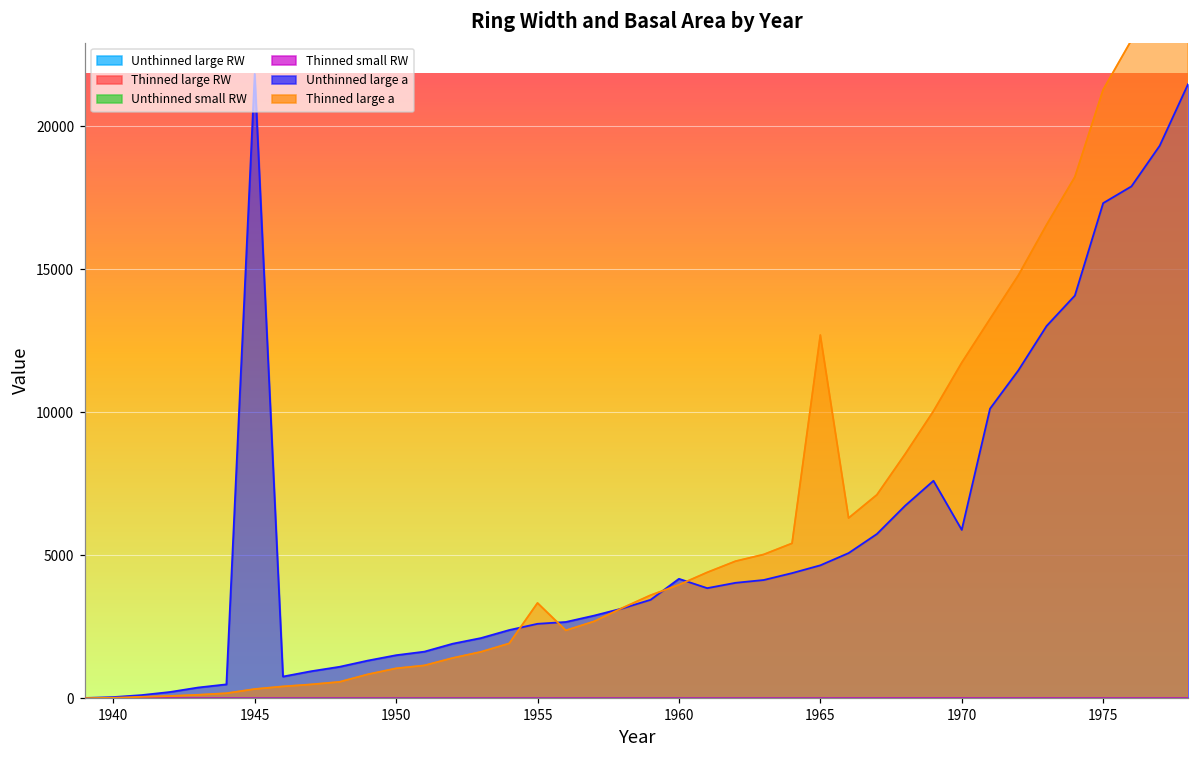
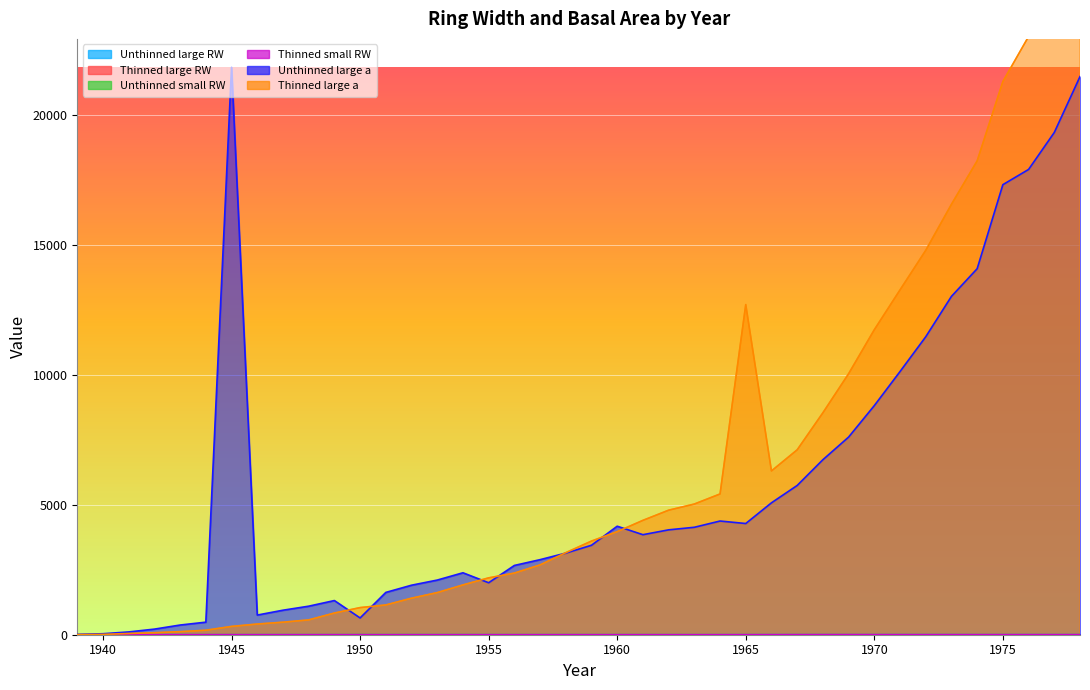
  {
    "Thinned small RW": {
      "1945": 0,
      "1950": 0,
      "1955": 0,
      "1960": 0,
      "1965": 0,
      "1970": 0,
      "1975": 0
    },
    "Unthinned large a": {
-     "1950": 1500,
-     "1955": 2600,
+     "1950": 600,
+     "1955": 2000,
      "1960": 4200,
-     "1965": 4600,
-     "1970": 5900,
+     "1965": 4300,
+     "1970": 8800,
      "1975": 17300
    },
    "Thinned large a": {
      "1945": 300,
      "1950": 1000,
-     "1955": 3300,
+     "1955": 2200,
      "1960": 4000,
      "1965": 12700,
      "1970": 11700,
      "1975": 21300
    }
  }
